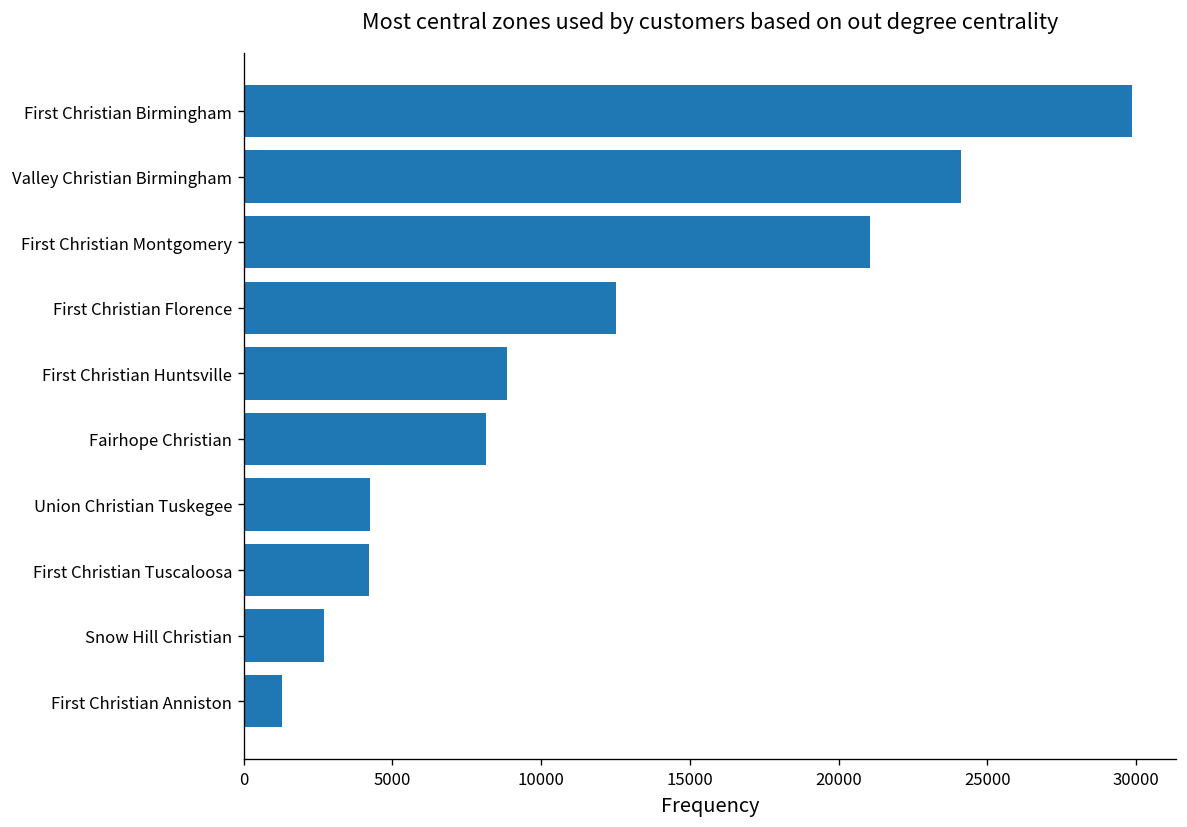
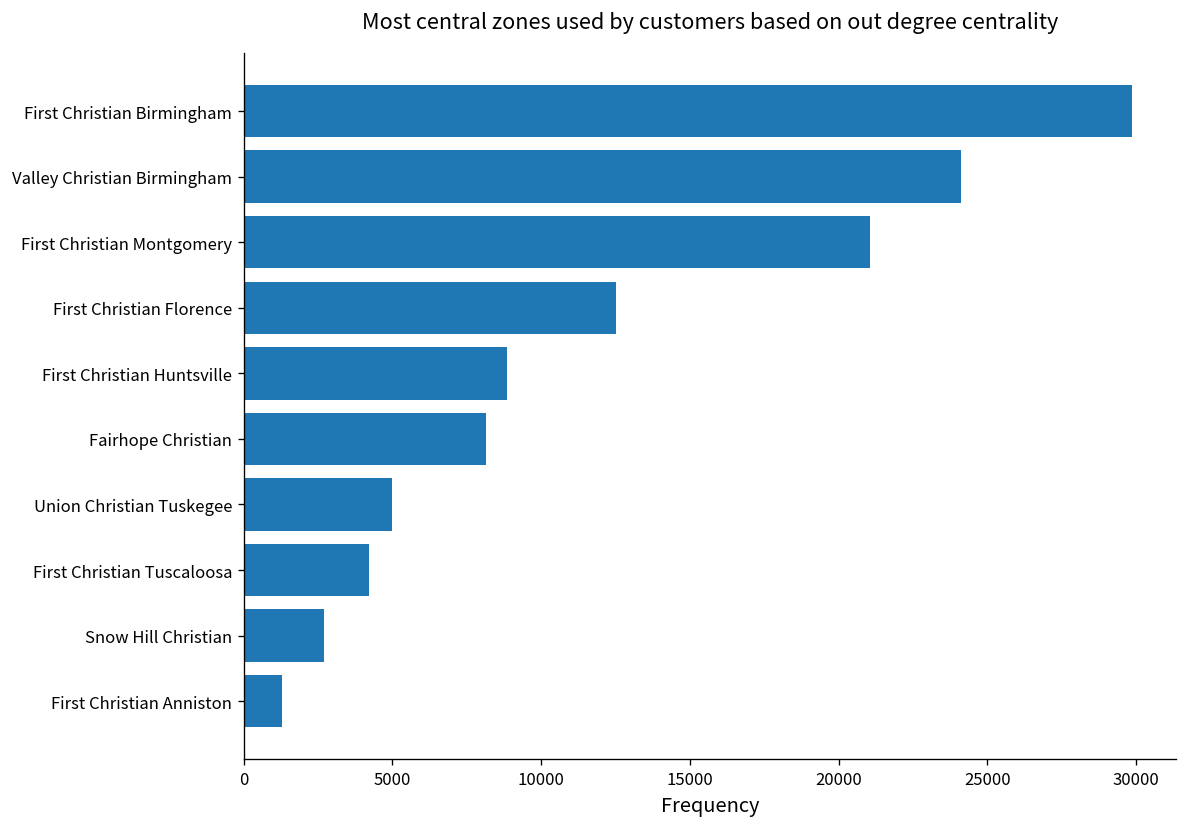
  {
    "First Christian Birmingham": 29800,
    "Valley Christian Birmingham": 24100,
    "First Christian Montgomery": 21100,
    "First Christian Florence": 12500,
    "First Christian Huntsville": 8900,
    "Fairhope Christian": 8100,
-   "Union Christian Tuskegee": 4200,
+   "Union Christian Tuskegee": 5000,
    "First Christian Tuscaloosa": 4200,
    "Snow Hill Christian": 2700,
    "First Christian Anniston": 1300
  }
